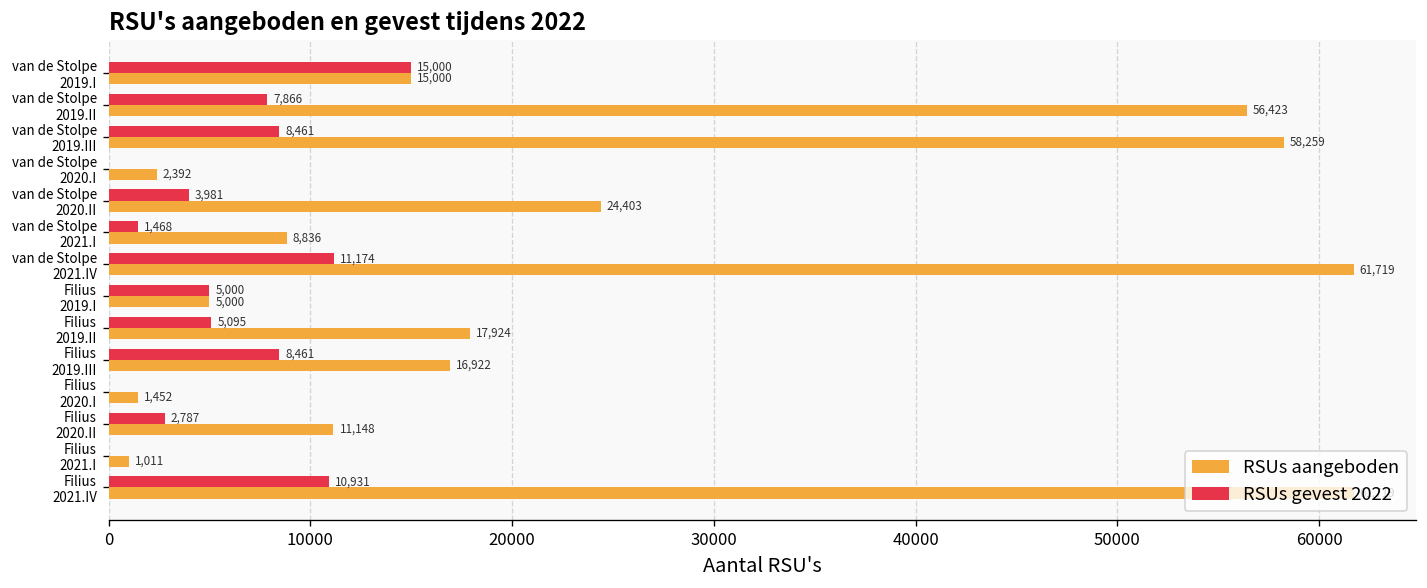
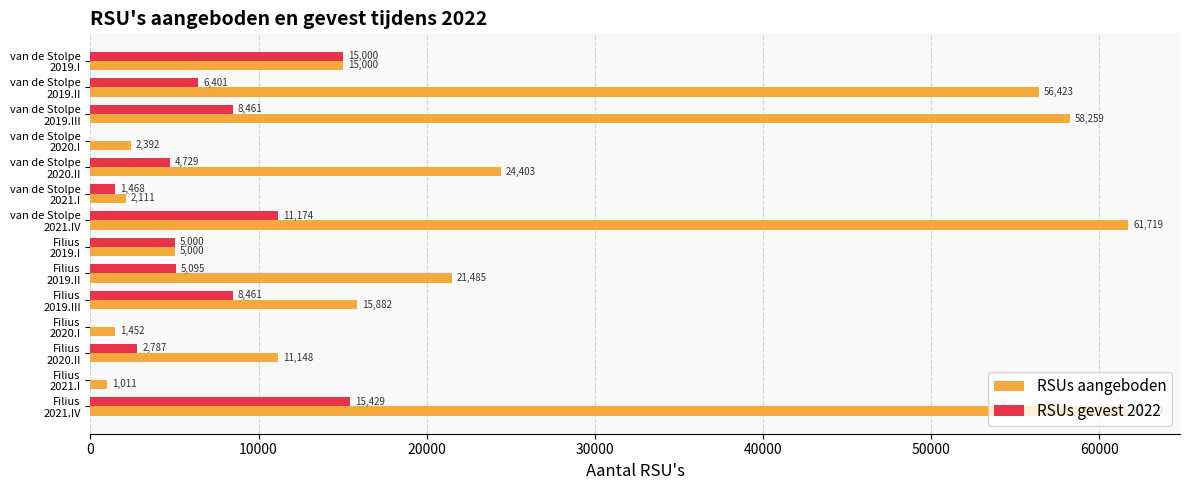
  {
    "RSUs aangeboden": {
      "van de Stolpe 2019.I": "15,000",
      "van de Stolpe 2019.II": "56,423",
      "van de Stolpe 2019.III": "58,259",
      "van de Stolpe 2020.I": "2,392",
      "van de Stolpe 2020.II": "24,403",
-     "van de Stolpe 2021.I": "8,836",
+     "van de Stolpe 2021.I": "2,111",
      "van de Stolpe 2021.IV": "61,719",
      "Filius 2019.I": "5,000",
-     "Filius 2019.II": "17,924",
-     "Filius 2019.III": "16,922",
+     "Filius 2019.II": "21,485",
+     "Filius 2019.III": "15,882",
      "Filius 2020.I": "1,452",
      "Filius 2020.II": "11,148",
      "Filius 2021.I": "1,011"
    },
    "RSUs gevest 2022": {
      "van de Stolpe 2019.I": "15,000",
-     "van de Stolpe 2019.II": "7,866",
+     "van de Stolpe 2019.II": "6,401",
      "van de Stolpe 2019.III": "8,461",
-     "van de Stolpe 2020.II": "3,981",
+     "van de Stolpe 2020.II": "4,729",
      "van de Stolpe 2021.I": "1,468",
      "van de Stolpe 2021.IV": "11,174",
      "Filius 2019.I": "5,000",
      "Filius 2019.II": "5,095",
      "Filius 2019.III": "8,461",
      "Filius 2020.II": "2,787",
-     "Filius 2021.IV": "10,931"
+     "Filius 2021.IV": "15,429"
    }
  }
